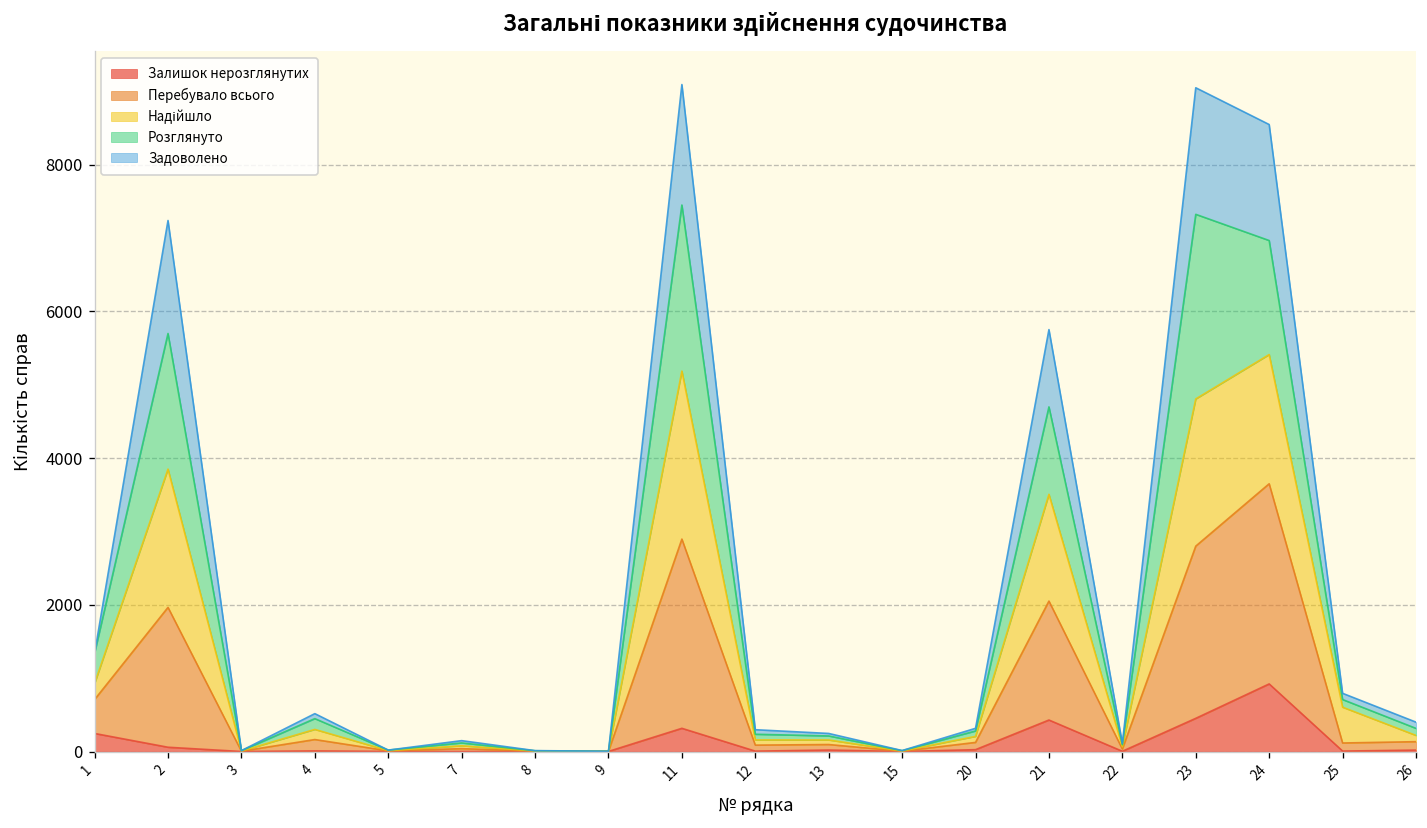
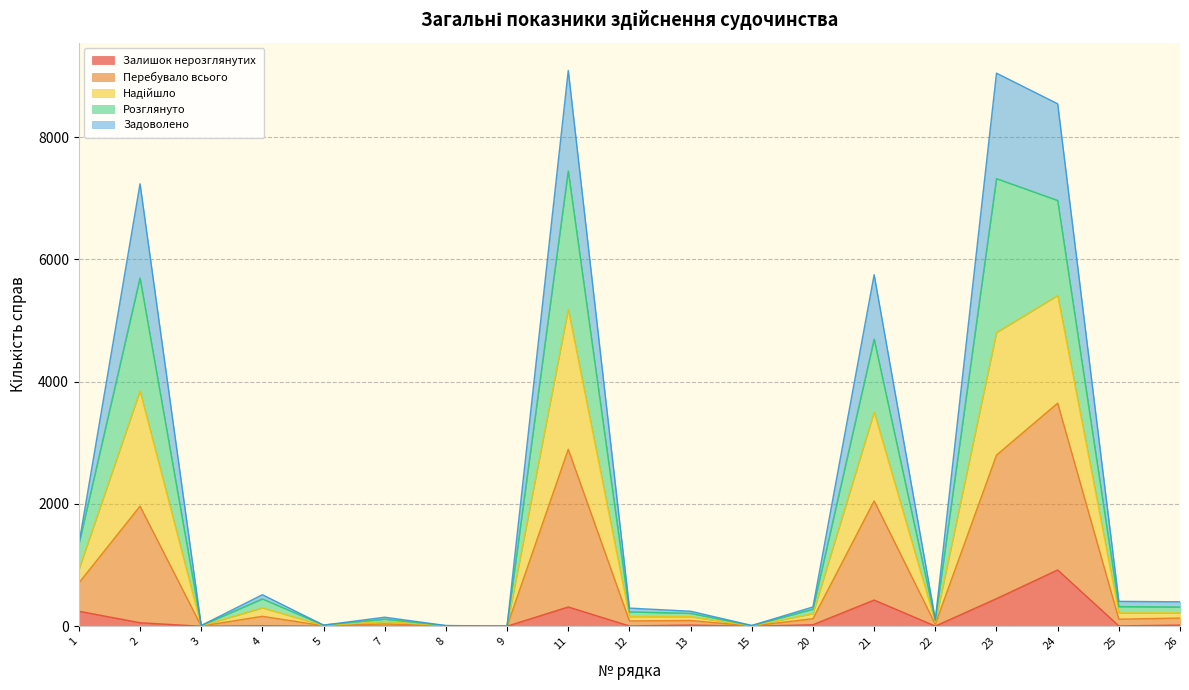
  {
    "Надійшло": {
      "1": 200,
      "2": 1900,
      "4": 100,
      "11": 2300,
      "12": 100,
      "13": 100,
      "20": 100,
      "21": 1500,
      "23": 2000,
      "24": 1800,
-     "25": 500,
+     "25": 100,
      "26": 100
    },
    "Розглянуто": {
      "2": 1800,
      "4": 100,
      "11": 2300,
      "12": 100,
      "21": 1200,
      "23": 2500,
      "24": 1600,
      "25": 100,
      "26": 100
    },
    "Задоволено": {
      "2": 1500,
      "4": 100,
      "11": 1600,
      "12": 100,
      "21": 1100,
      "23": 1700,
      "24": 1600,
      "25": 100,
      "26": 100
    }
  }
